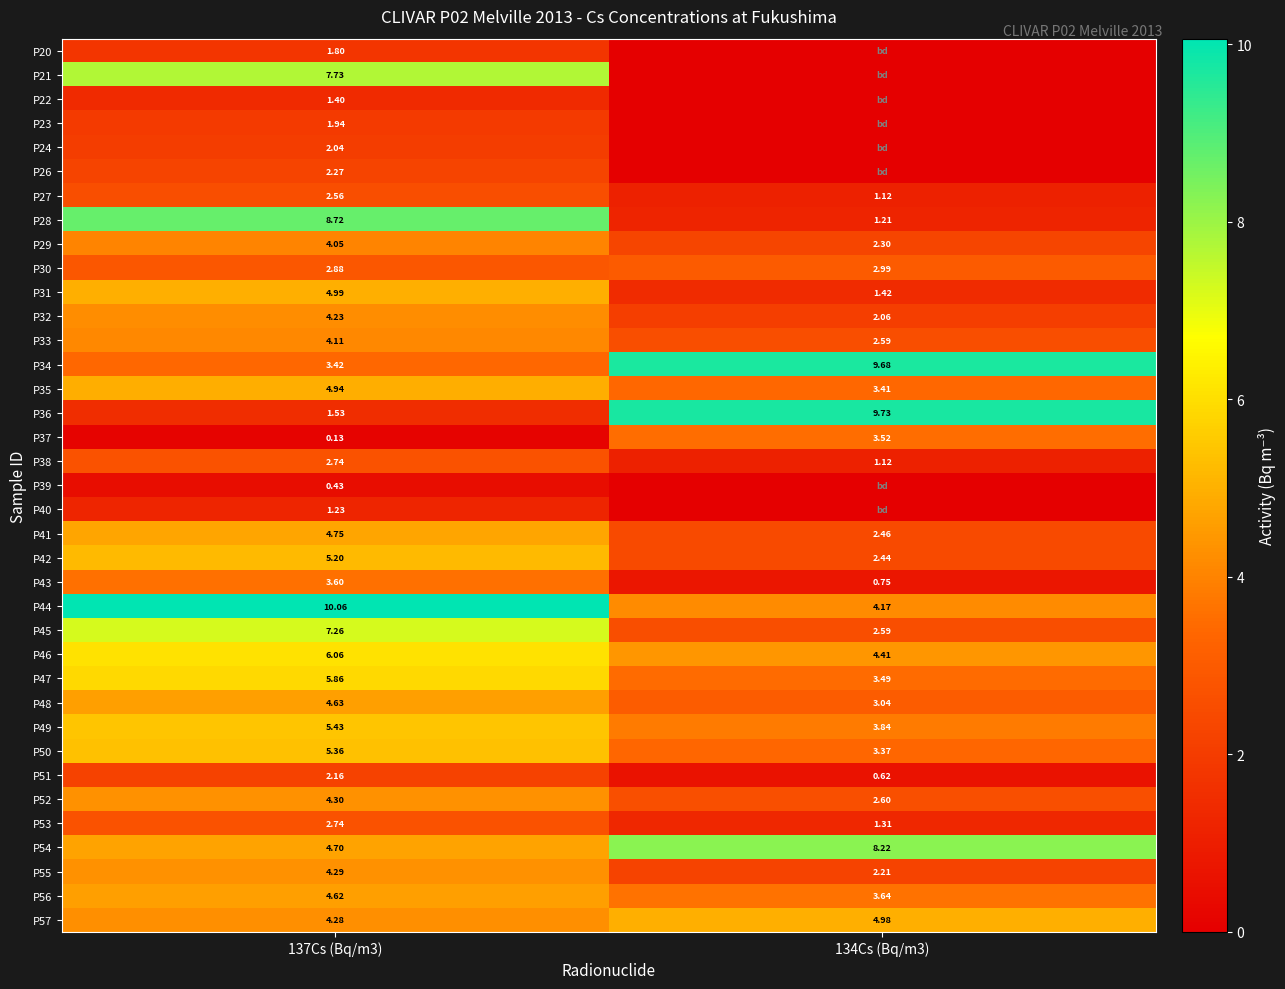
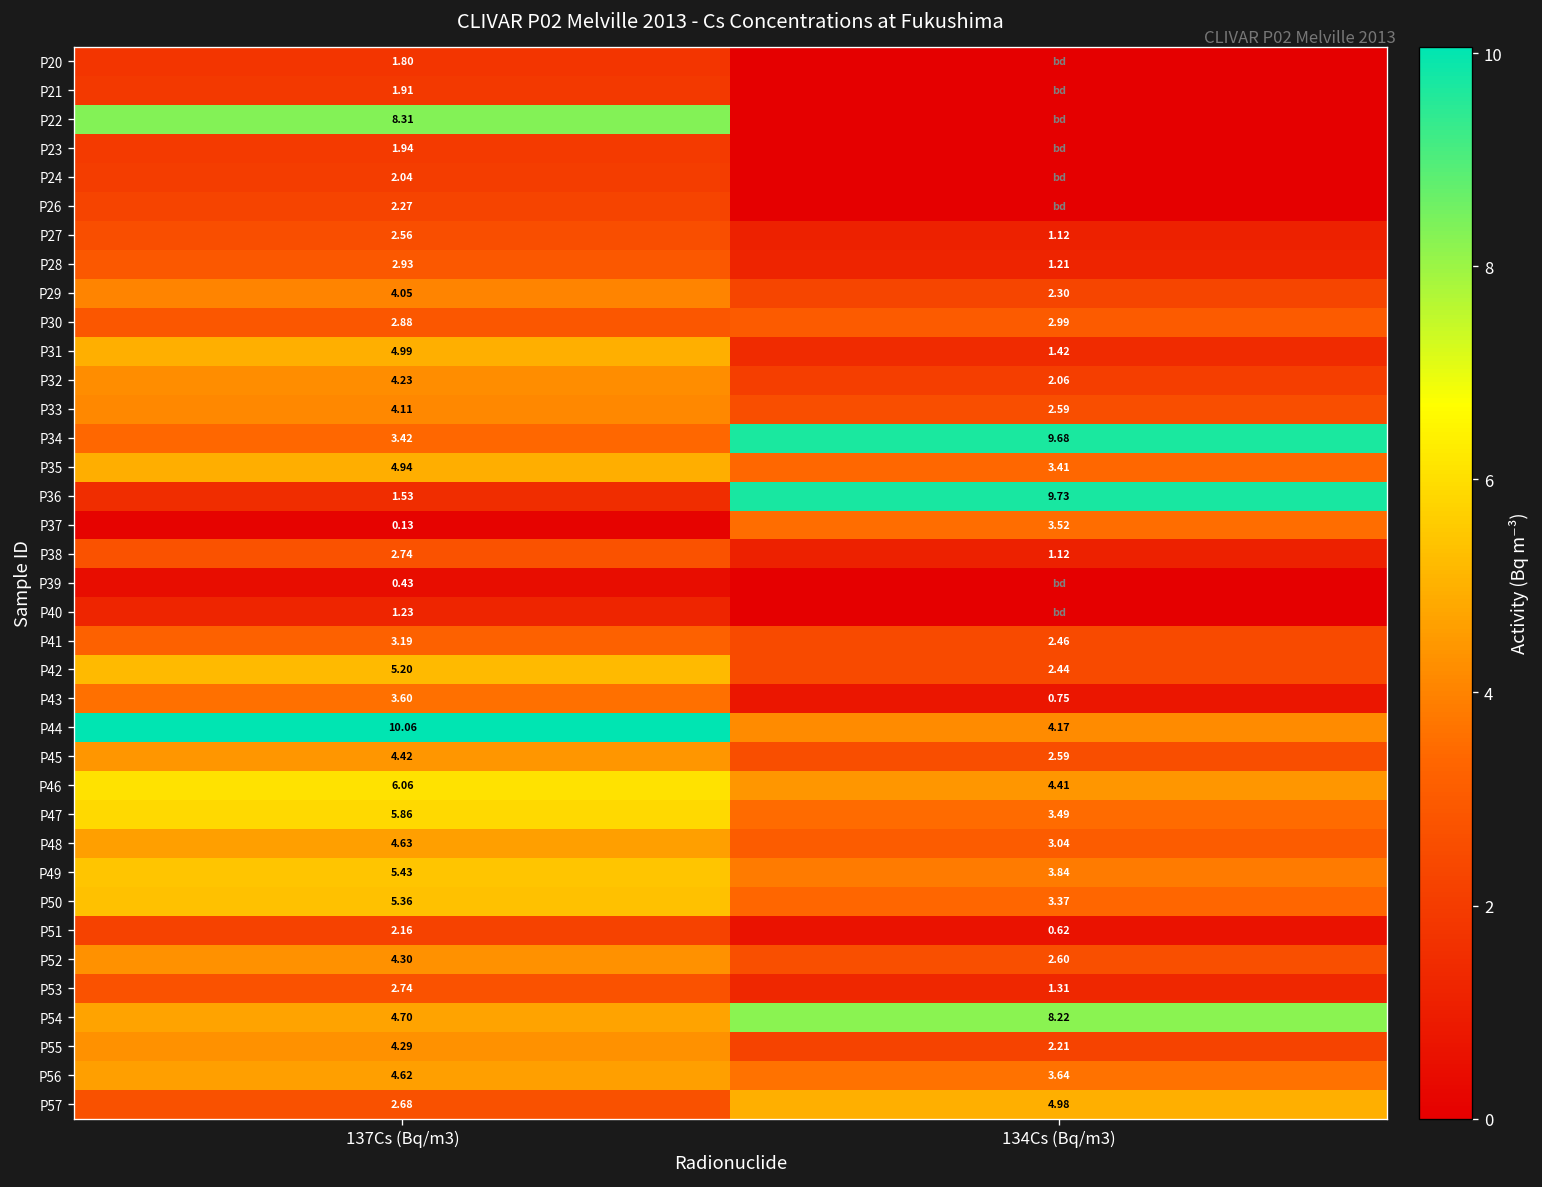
  {
    "P20": {
      "137Cs (Bq/m3)": 1.80
    },
    "P21": {
-     "137Cs (Bq/m3)": 7.73
+     "137Cs (Bq/m3)": 1.91
    },
    "P22": {
-     "137Cs (Bq/m3)": 1.40
+     "137Cs (Bq/m3)": 8.31
    },
    "P23": {
      "137Cs (Bq/m3)": 1.94
    },
    "P24": {
      "137Cs (Bq/m3)": 2.04
    },
    "P26": {
      "137Cs (Bq/m3)": 2.27
    },
    "P27": {
      "137Cs (Bq/m3)": 2.56,
      "134Cs (Bq/m3)": 1.12
    },
    "P28": {
-     "137Cs (Bq/m3)": 8.72,
+     "137Cs (Bq/m3)": 2.93,
      "134Cs (Bq/m3)": 1.21
    },
    "P29": {
      "137Cs (Bq/m3)": 4.05,
      "134Cs (Bq/m3)": 2.30
    },
    "P30": {
      "137Cs (Bq/m3)": 2.88,
      "134Cs (Bq/m3)": 2.99
    },
    "P31": {
      "137Cs (Bq/m3)": 4.99,
      "134Cs (Bq/m3)": 1.42
    },
    "P32": {
      "137Cs (Bq/m3)": 4.23,
      "134Cs (Bq/m3)": 2.06
    },
    "P33": {
      "137Cs (Bq/m3)": 4.11,
      "134Cs (Bq/m3)": 2.59
    },
    "P34": {
      "137Cs (Bq/m3)": 3.42,
      "134Cs (Bq/m3)": 9.68
    },
    "P35": {
      "137Cs (Bq/m3)": 4.94,
      "134Cs (Bq/m3)": 3.41
    },
    "P36": {
      "137Cs (Bq/m3)": 1.53,
      "134Cs (Bq/m3)": 9.73
    },
    "P37": {
      "137Cs (Bq/m3)": 0.13,
      "134Cs (Bq/m3)": 3.52
    },
    "P38": {
      "137Cs (Bq/m3)": 2.74,
      "134Cs (Bq/m3)": 1.12
    },
    "P39": {
      "137Cs (Bq/m3)": 0.43
    },
    "P40": {
      "137Cs (Bq/m3)": 1.23
    },
    "P41": {
-     "137Cs (Bq/m3)": 4.75,
+     "137Cs (Bq/m3)": 3.19,
      "134Cs (Bq/m3)": 2.46
    },
    "P42": {
      "137Cs (Bq/m3)": 5.20,
      "134Cs (Bq/m3)": 2.44
    },
    "P43": {
      "137Cs (Bq/m3)": 3.60,
      "134Cs (Bq/m3)": 0.75
    },
    "P44": {
      "137Cs (Bq/m3)": 10.06,
      "134Cs (Bq/m3)": 4.17
    },
    "P45": {
-     "137Cs (Bq/m3)": 7.26,
+     "137Cs (Bq/m3)": 4.42,
      "134Cs (Bq/m3)": 2.59
    },
    "P46": {
      "137Cs (Bq/m3)": 6.06,
      "134Cs (Bq/m3)": 4.41
    },
    "P47": {
      "137Cs (Bq/m3)": 5.86,
      "134Cs (Bq/m3)": 3.49
    },
    "P48": {
      "137Cs (Bq/m3)": 4.63,
      "134Cs (Bq/m3)": 3.04
    },
    "P49": {
      "137Cs (Bq/m3)": 5.43,
      "134Cs (Bq/m3)": 3.84
    },
    "P50": {
      "137Cs (Bq/m3)": 5.36,
      "134Cs (Bq/m3)": 3.37
    },
    "P51": {
      "137Cs (Bq/m3)": 2.16,
      "134Cs (Bq/m3)": 0.62
    },
    "P52": {
      "137Cs (Bq/m3)": 4.30,
      "134Cs (Bq/m3)": 2.60
    },
    "P53": {
      "137Cs (Bq/m3)": 2.74,
      "134Cs (Bq/m3)": 1.31
    },
    "P54": {
      "137Cs (Bq/m3)": 4.70,
      "134Cs (Bq/m3)": 8.22
    },
    "P55": {
      "137Cs (Bq/m3)": 4.29,
      "134Cs (Bq/m3)": 2.21
    },
    "P56": {
      "137Cs (Bq/m3)": 4.62,
      "134Cs (Bq/m3)": 3.64
    },
    "P57": {
-     "137Cs (Bq/m3)": 4.28,
+     "137Cs (Bq/m3)": 2.68,
      "134Cs (Bq/m3)": 4.98
    }
  }
